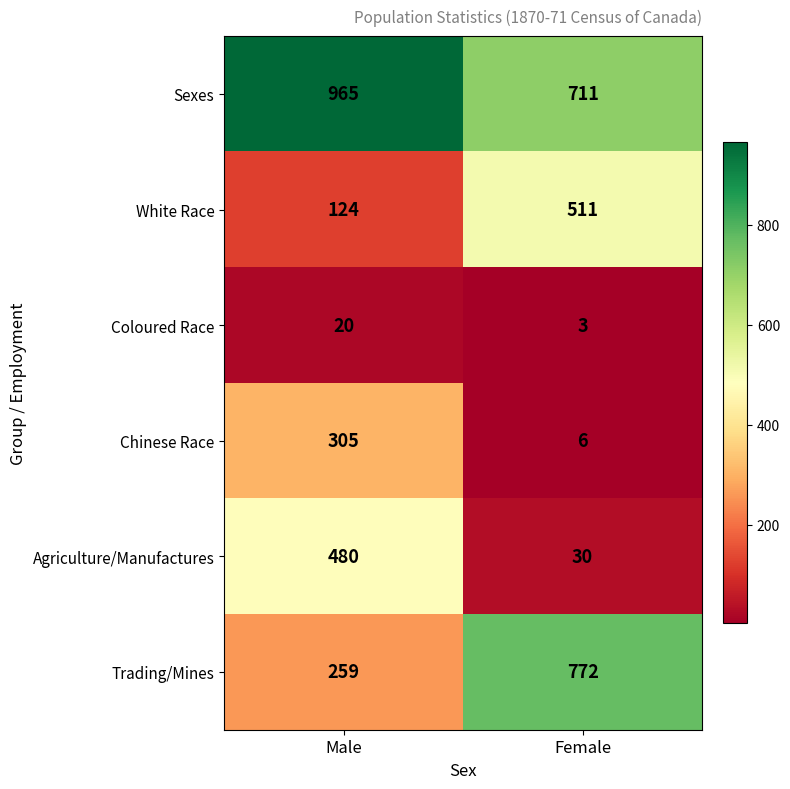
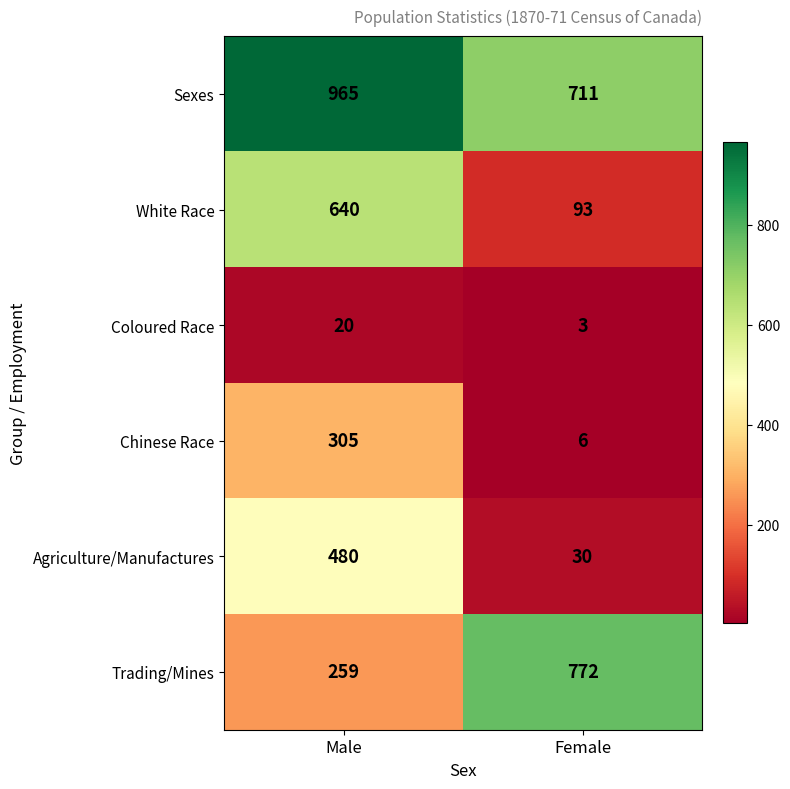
  {
    "Sexes": {
      "Male": 965,
      "Female": 711
    },
    "White Race": {
-     "Male": 124,
-     "Female": 511
+     "Male": 640,
+     "Female": 93
    },
    "Coloured Race": {
      "Male": 20,
      "Female": 3
    },
    "Chinese Race": {
      "Male": 305,
      "Female": 6
    },
    "Agriculture/Manufactures": {
      "Male": 480,
      "Female": 30
    },
    "Trading/Mines": {
      "Male": 259,
      "Female": 772
    }
  }
